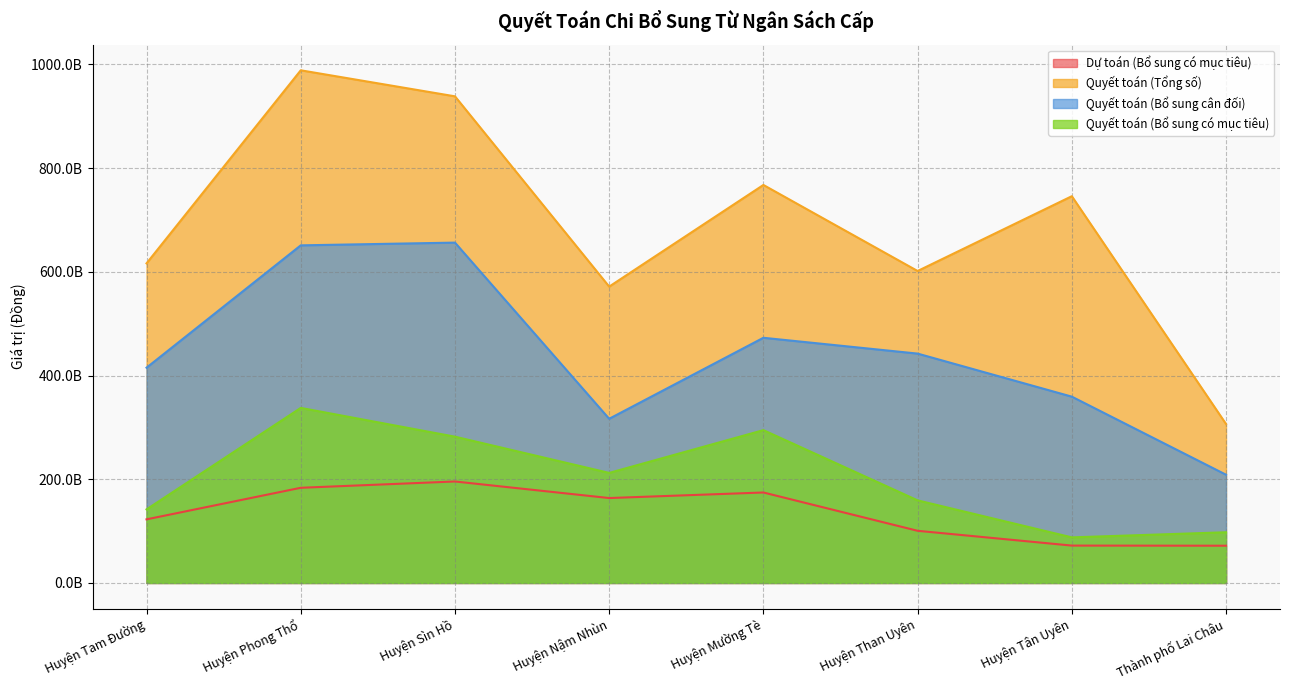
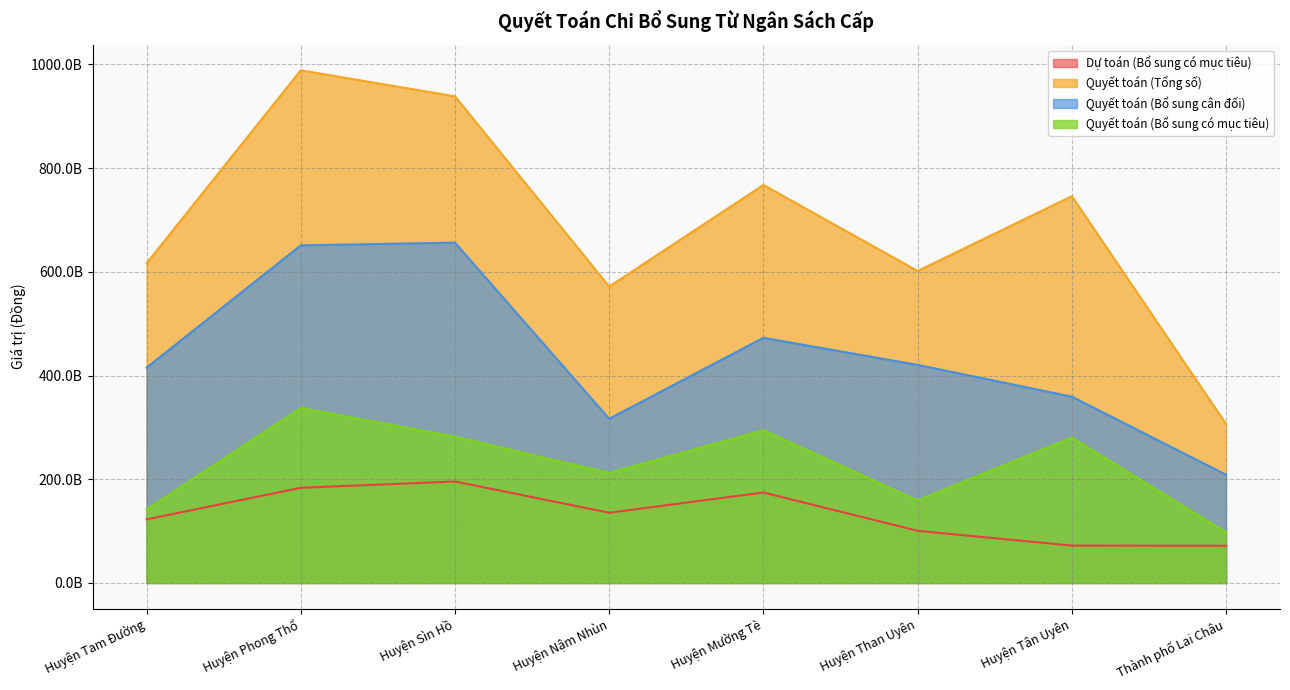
  {
    "Dự toán (Bổ sung có mục tiêu)": {
      "Huyện Tam Đường": 120000000000,
      "Huyện Phong Thổ": 180000000000,
      "Huyện Sìn Hồ": 200000000000,
-     "Huyện Nậm Nhùn": 160000000000,
+     "Huyện Nậm Nhùn": 140000000000,
      "Huyện Mường Tè": 170000000000,
      "Huyện Than Uyên": 100000000000,
      "Huyện Tân Uyên": 70000000000,
      "Thành phố Lai Châu": 70000000000
    },
    "Quyết toán (Tổng số)": {
      "Huyện Tam Đường": 620000000000,
      "Huyện Phong Thổ": 990000000000,
      "Huyện Sìn Hồ": 940000000000,
      "Huyện Nậm Nhùn": 570000000000,
      "Huyện Mường Tè": 770000000000,
      "Huyện Than Uyên": 600000000000,
      "Huyện Tân Uyên": 750000000000,
      "Thành phố Lai Châu": 310000000000
    },
    "Quyết toán (Bổ sung cân đối)": {
      "Huyện Tam Đường": 420000000000,
      "Huyện Phong Thổ": 650000000000,
      "Huyện Sìn Hồ": 660000000000,
      "Huyện Nậm Nhùn": 320000000000,
      "Huyện Mường Tè": 470000000000,
-     "Huyện Than Uyên": 440000000000,
+     "Huyện Than Uyên": 420000000000,
      "Huyện Tân Uyên": 360000000000,
      "Thành phố Lai Châu": 210000000000
    },
    "Quyết toán (Bổ sung có mục tiêu)": {
      "Huyện Tam Đường": 140000000000,
      "Huyện Phong Thổ": 340000000000,
      "Huyện Sìn Hồ": 280000000000,
      "Huyện Nậm Nhùn": 210000000000,
      "Huyện Mường Tè": 290000000000,
      "Huyện Than Uyên": 160000000000,
-     "Huyện Tân Uyên": 90000000000,
+     "Huyện Tân Uyên": 280000000000,
      "Thành phố Lai Châu": 100000000000
    }
  }
